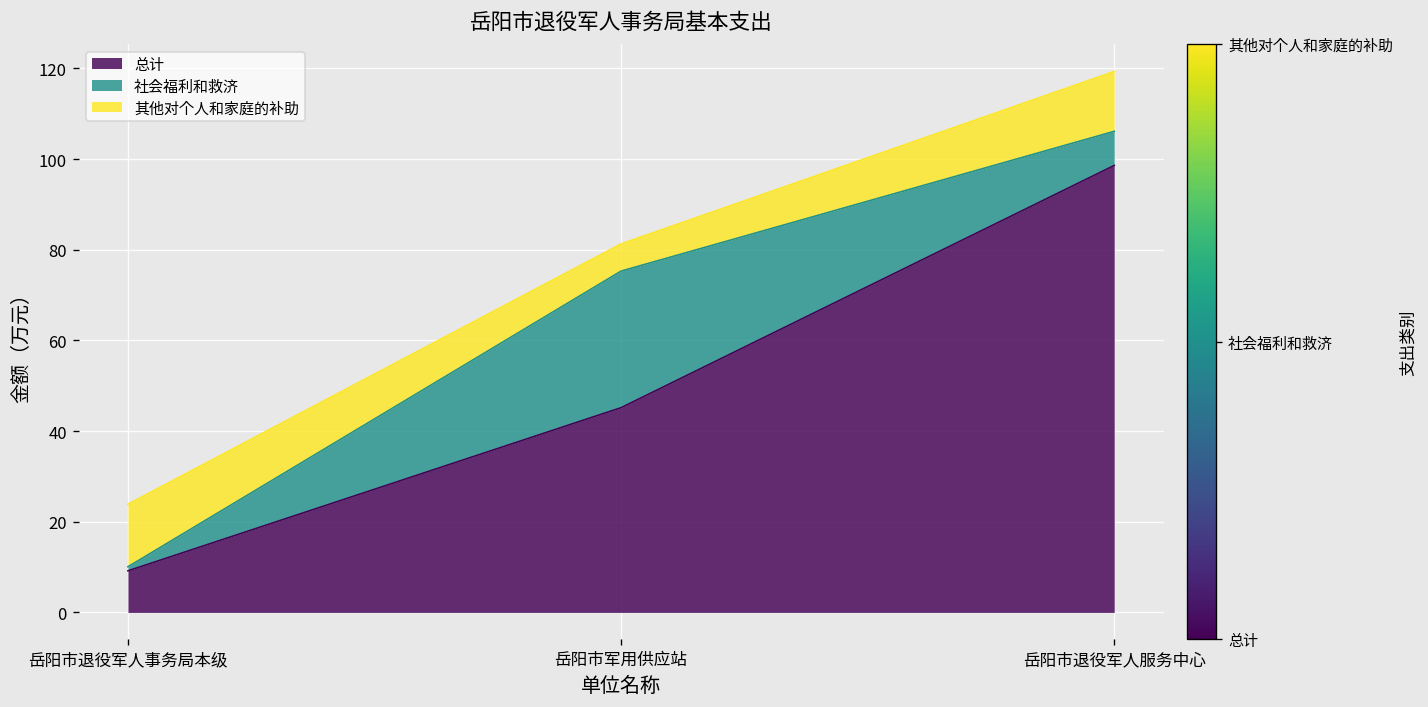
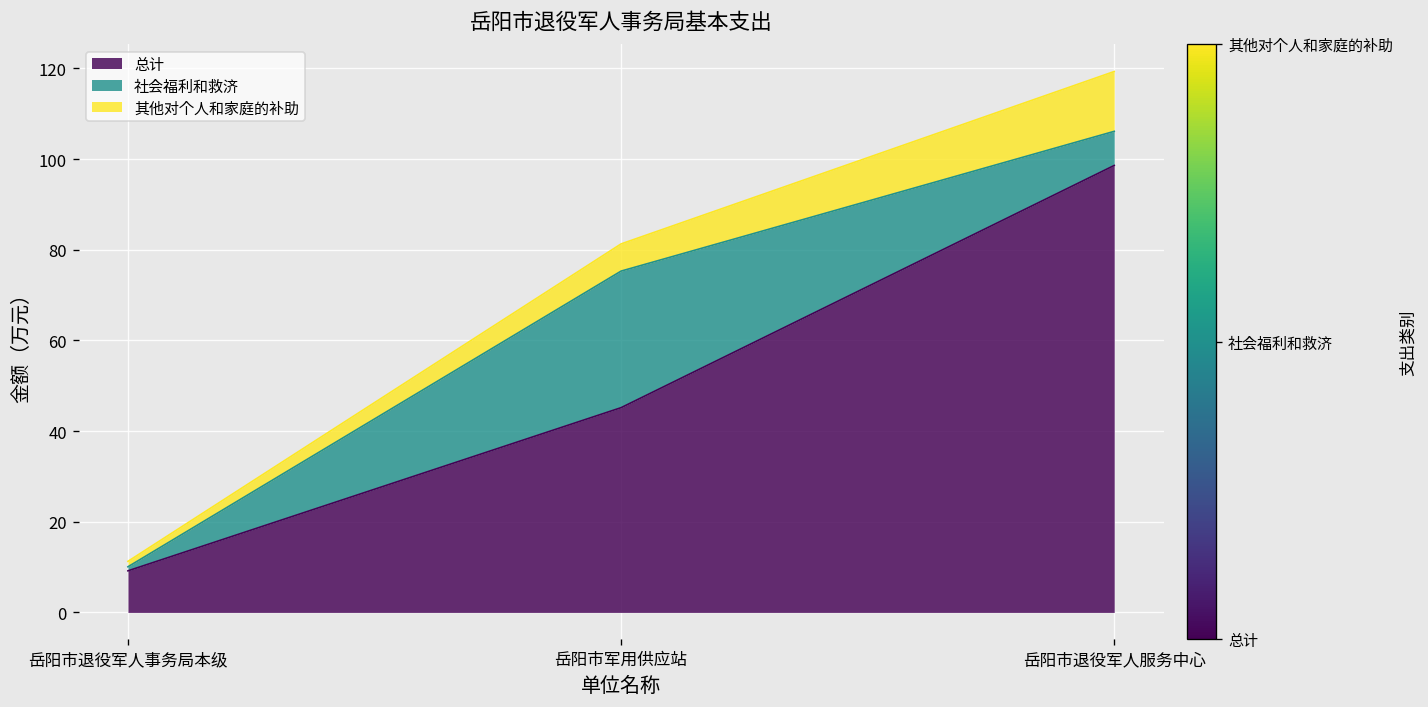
  {
    "总计": {
      "岳阳市退役军人事务局本级": 9,
      "岳阳市军用供应站": 45,
      "岳阳市退役军人服务中心": 99
    },
    "社会福利和救济": {
      "岳阳市退役军人事务局本级": 1,
      "岳阳市军用供应站": 30,
      "岳阳市退役军人服务中心": 8
    },
    "其他对个人和家庭的补助": {
-     "岳阳市退役军人事务局本级": 14,
+     "岳阳市退役军人事务局本级": 1,
      "岳阳市军用供应站": 6,
      "岳阳市退役军人服务中心": 13
    }
  }
